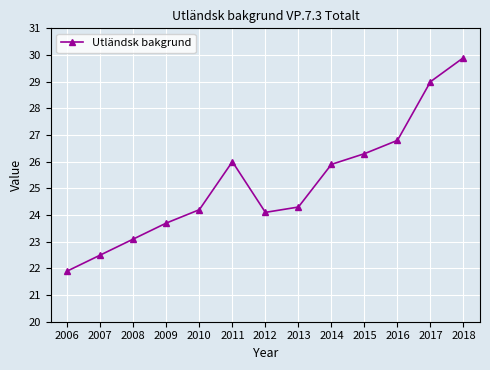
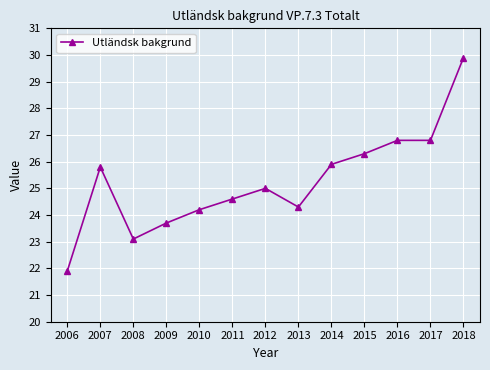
  {
    "2006": 21.9,
-   "2007": 22.5,
+   "2007": 25.8,
    "2008": 23.1,
    "2009": 23.7,
    "2010": 24.2,
-   "2011": 26.0,
-   "2012": 24.1,
+   "2011": 24.6,
+   "2012": 25.0,
    "2013": 24.3,
    "2014": 25.9,
    "2015": 26.3,
    "2016": 26.8,
-   "2017": 29.0,
+   "2017": 26.8,
    "2018": 29.9
  }
